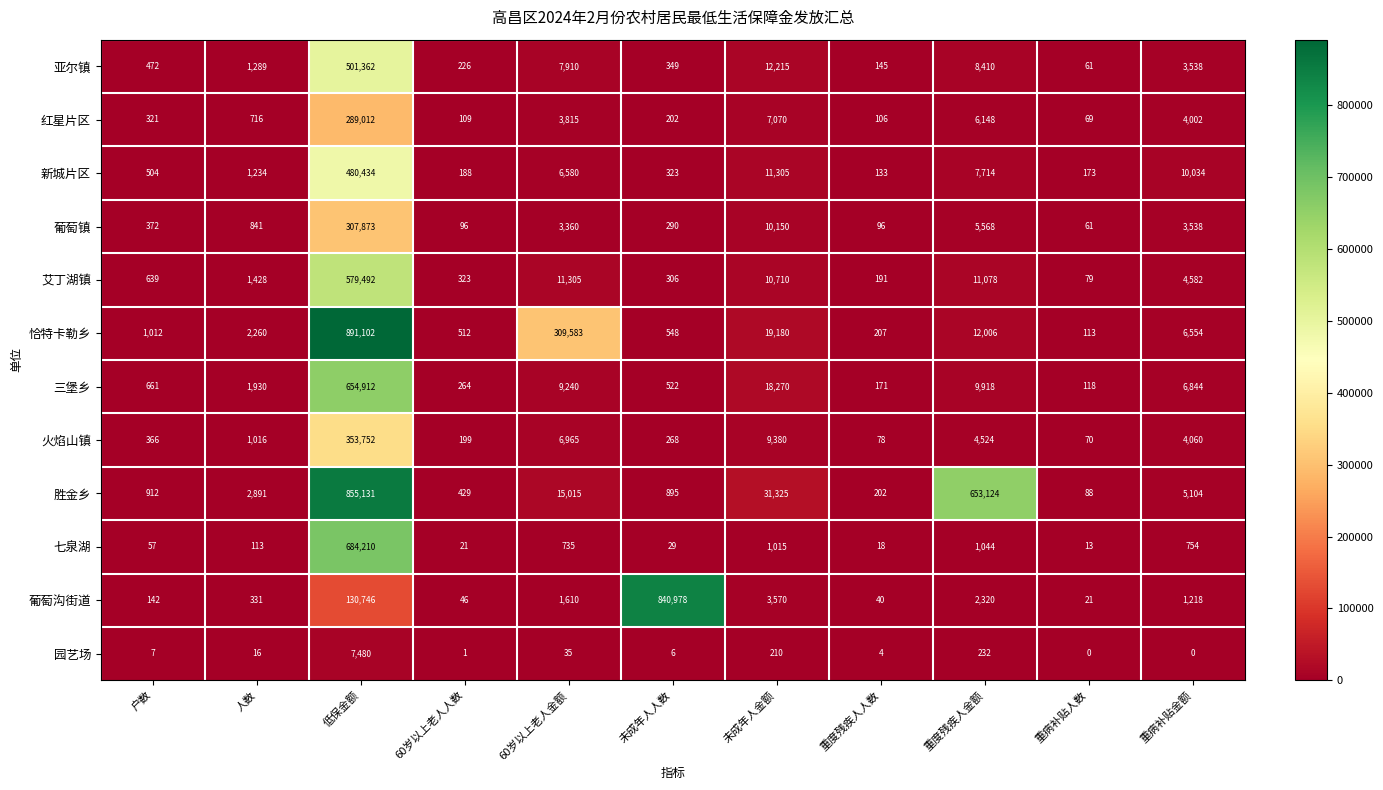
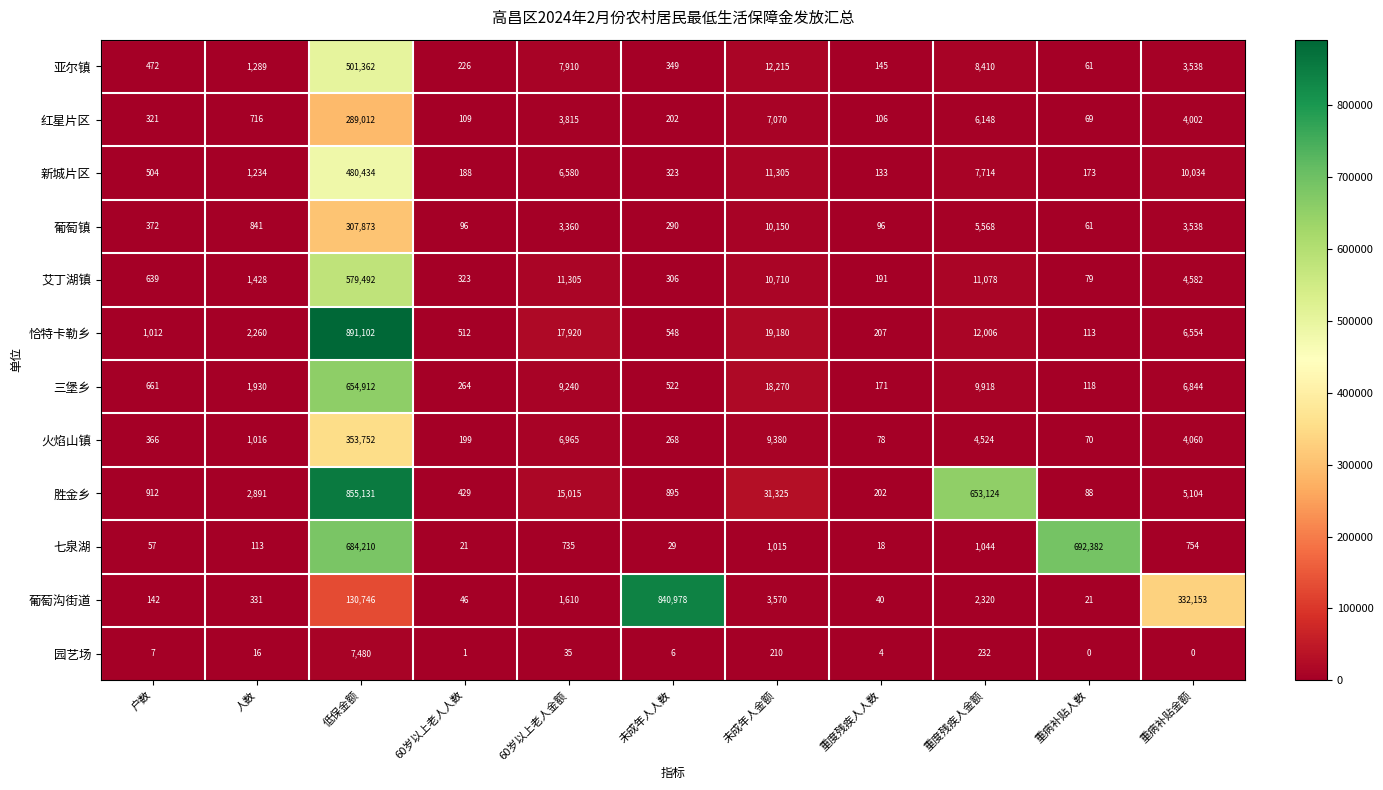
  {
    "亚尔镇": {
      "户数": "472",
      "人数": "1,289",
      "低保金额": "501,362",
      "60岁以上老人人数": "226",
      "60岁以上老人金额": "7,910",
      "未成年人人数": "349",
      "未成年人金额": "12,215",
      "重度残疾人人数": "145",
      "重度残疾人金额": "8,410",
      "重病补贴人数": "61",
      "重病补贴金额": "3,538"
    },
    "红星片区": {
      "户数": "321",
      "人数": "716",
      "低保金额": "289,012",
      "60岁以上老人人数": "109",
      "60岁以上老人金额": "3,815",
      "未成年人人数": "202",
      "未成年人金额": "7,070",
      "重度残疾人人数": "106",
      "重度残疾人金额": "6,148",
      "重病补贴人数": "69",
      "重病补贴金额": "4,002"
    },
    "新城片区": {
      "户数": "504",
      "人数": "1,234",
      "低保金额": "480,434",
      "60岁以上老人人数": "188",
      "60岁以上老人金额": "6,580",
      "未成年人人数": "323",
      "未成年人金额": "11,305",
      "重度残疾人人数": "133",
      "重度残疾人金额": "7,714",
      "重病补贴人数": "173",
      "重病补贴金额": "10,034"
    },
    "葡萄镇": {
      "户数": "372",
      "人数": "841",
      "低保金额": "307,873",
      "60岁以上老人人数": "96",
      "60岁以上老人金额": "3,360",
      "未成年人人数": "290",
      "未成年人金额": "10,150",
      "重度残疾人人数": "96",
      "重度残疾人金额": "5,568",
      "重病补贴人数": "61",
      "重病补贴金额": "3,538"
    },
    "艾丁湖镇": {
      "户数": "639",
      "人数": "1,428",
      "低保金额": "579,492",
      "60岁以上老人人数": "323",
      "60岁以上老人金额": "11,305",
      "未成年人人数": "306",
      "未成年人金额": "10,710",
      "重度残疾人人数": "191",
      "重度残疾人金额": "11,078",
      "重病补贴人数": "79",
      "重病补贴金额": "4,582"
    },
    "恰特卡勒乡": {
      "户数": "1,012",
      "人数": "2,260",
      "低保金额": "891,102",
      "60岁以上老人人数": "512",
-     "60岁以上老人金额": "309,583",
+     "60岁以上老人金额": "17,920",
      "未成年人人数": "548",
      "未成年人金额": "19,180",
      "重度残疾人人数": "207",
      "重度残疾人金额": "12,006",
      "重病补贴人数": "113",
      "重病补贴金额": "6,554"
    },
    "三堡乡": {
      "户数": "661",
      "人数": "1,930",
      "低保金额": "654,912",
      "60岁以上老人人数": "264",
      "60岁以上老人金额": "9,240",
      "未成年人人数": "522",
      "未成年人金额": "18,270",
      "重度残疾人人数": "171",
      "重度残疾人金额": "9,918",
      "重病补贴人数": "118",
      "重病补贴金额": "6,844"
    },
    "火焰山镇": {
      "户数": "366",
      "人数": "1,016",
      "低保金额": "353,752",
      "60岁以上老人人数": "199",
      "60岁以上老人金额": "6,965",
      "未成年人人数": "268",
      "未成年人金额": "9,380",
      "重度残疾人人数": "78",
      "重度残疾人金额": "4,524",
      "重病补贴人数": "70",
      "重病补贴金额": "4,060"
    },
    "胜金乡": {
      "户数": "912",
      "人数": "2,891",
      "低保金额": "855,131",
      "60岁以上老人人数": "429",
      "60岁以上老人金额": "15,015",
      "未成年人人数": "895",
      "未成年人金额": "31,325",
      "重度残疾人人数": "202",
      "重度残疾人金额": "653,124",
      "重病补贴人数": "88",
      "重病补贴金额": "5,104"
    },
    "七泉湖": {
      "户数": "57",
      "人数": "113",
      "低保金额": "684,210",
      "60岁以上老人人数": "21",
      "60岁以上老人金额": "735",
      "未成年人人数": "29",
      "未成年人金额": "1,015",
      "重度残疾人人数": "18",
      "重度残疾人金额": "1,044",
-     "重病补贴人数": "13",
+     "重病补贴人数": "692,382",
      "重病补贴金额": "754"
    },
    "葡萄沟街道": {
      "户数": "142",
      "人数": "331",
      "低保金额": "130,746",
      "60岁以上老人人数": "46",
      "60岁以上老人金额": "1,610",
      "未成年人人数": "840,978",
      "未成年人金额": "3,570",
      "重度残疾人人数": "40",
      "重度残疾人金额": "2,320",
      "重病补贴人数": "21",
-     "重病补贴金额": "1,218"
+     "重病补贴金额": "332,153"
    },
    "园艺场": {
      "户数": "7",
      "人数": "16",
      "低保金额": "7,480",
      "60岁以上老人人数": "1",
      "60岁以上老人金额": "35",
      "未成年人人数": "6",
      "未成年人金额": "210",
      "重度残疾人人数": "4",
      "重度残疾人金额": "232",
      "重病补贴人数": "0",
      "重病补贴金额": "0"
    }
  }
